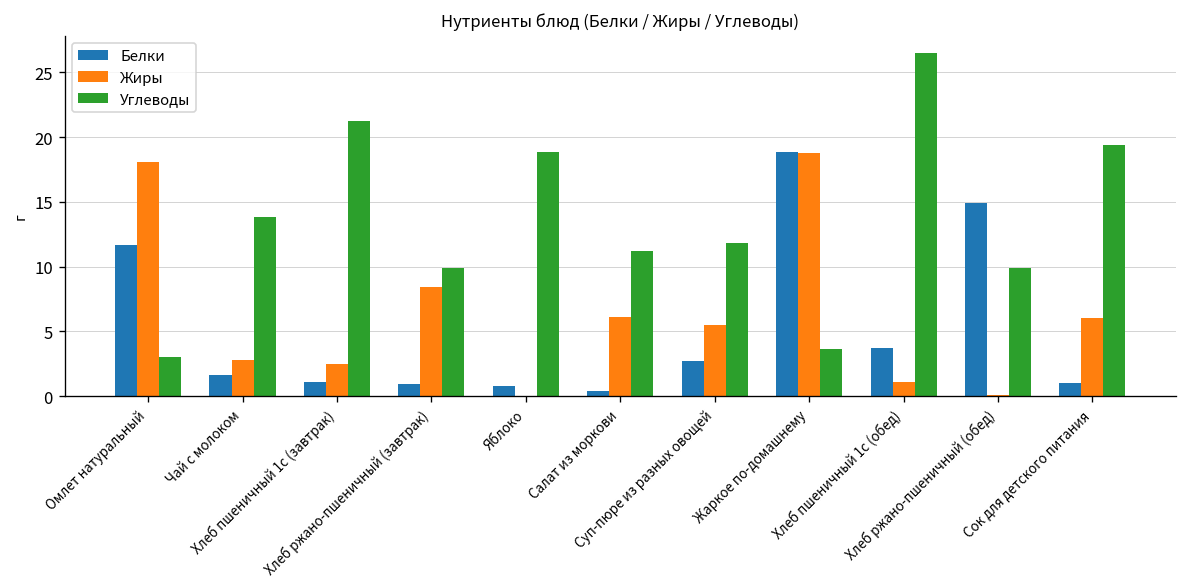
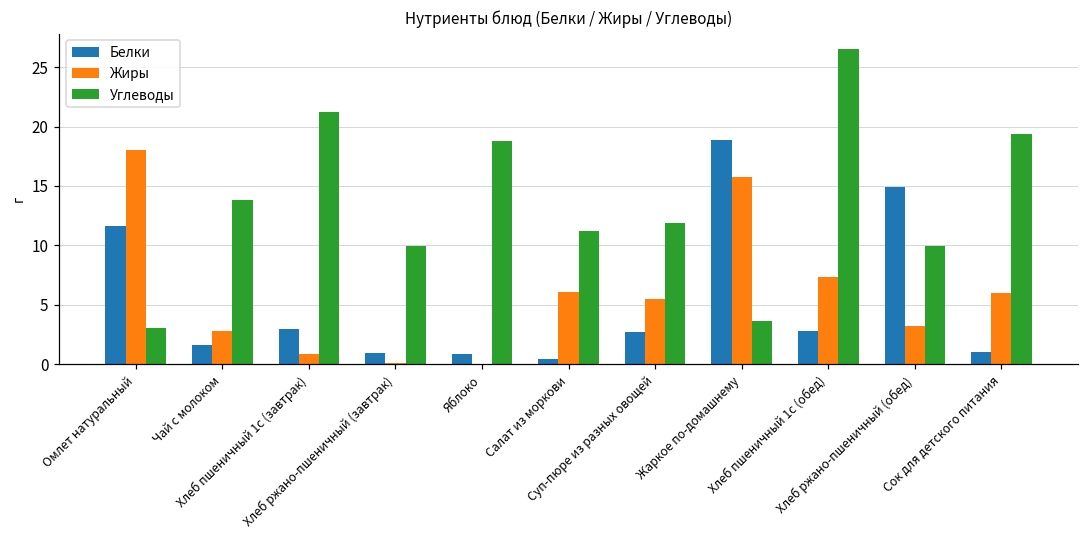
  {
    "Белки": {
      "Омлет натуральный": 11.6,
      "Чай с молоком": 1.6,
-     "Хлеб пшеничный 1с (завтрак)": 1.1,
+     "Хлеб пшеничный 1с (завтрак)": 3.0,
      "Хлеб ржано-пшеничный (завтрак)": 0.9,
      "Яблоко": 0.8,
      "Салат из моркови": 0.4,
      "Суп-пюре из разных овощей": 2.7,
      "Жаркое по-домашнему": 18.9,
-     "Хлеб пшеничный 1с (обед)": 3.7,
+     "Хлеб пшеничный 1с (обед)": 2.8,
      "Хлеб ржано-пшеничный (обед)": 14.9,
      "Сок для детского питания": 1.0
    },
    "Жиры": {
      "Омлет натуральный": 18.0,
      "Чай с молоком": 2.8,
-     "Хлеб пшеничный 1с (завтрак)": 2.5,
-     "Хлеб ржано-пшеничный (завтрак)": 8.5,
+     "Хлеб пшеничный 1с (завтрак)": 0.9,
+     "Хлеб ржано-пшеничный (завтрак)": 0.1,
      "Яблоко": 0.0,
      "Салат из моркови": 6.1,
      "Суп-пюре из разных овощей": 5.5,
-     "Жаркое по-домашнему": 18.8,
-     "Хлеб пшеничный 1с (обед)": 1.1,
-     "Хлеб ржано-пшеничный (обед)": 0.1,
+     "Жаркое по-домашнему": 15.8,
+     "Хлеб пшеничный 1с (обед)": 7.3,
+     "Хлеб ржано-пшеничный (обед)": 3.2,
      "Сок для детского питания": 6.0
    },
    "Углеводы": {
      "Омлет натуральный": 3.0,
      "Чай с молоком": 13.8,
      "Хлеб пшеничный 1с (завтрак)": 21.2,
      "Хлеб ржано-пшеничный (завтрак)": 9.9,
      "Яблоко": 18.8,
      "Салат из моркови": 11.2,
      "Суп-пюре из разных овощей": 11.9,
      "Жаркое по-домашнему": 3.6,
      "Хлеб пшеничный 1с (обед)": 26.5,
      "Хлеб ржано-пшеничный (обед)": 9.9,
      "Сок для детского питания": 19.4
    }
  }
